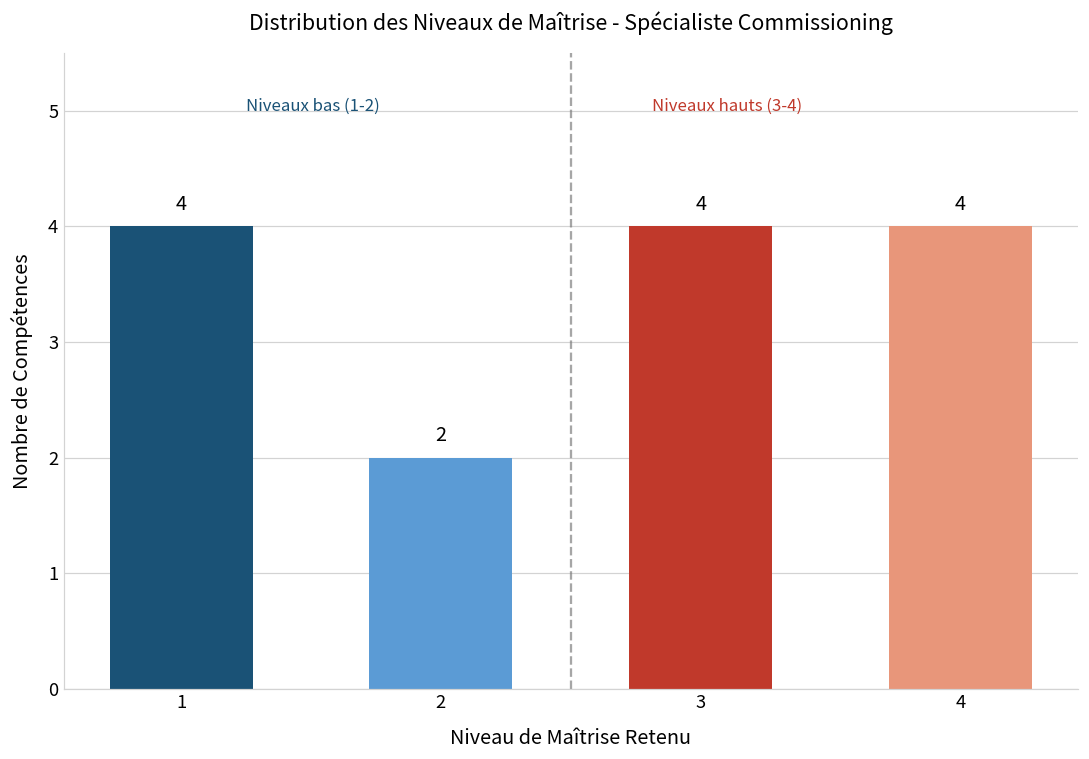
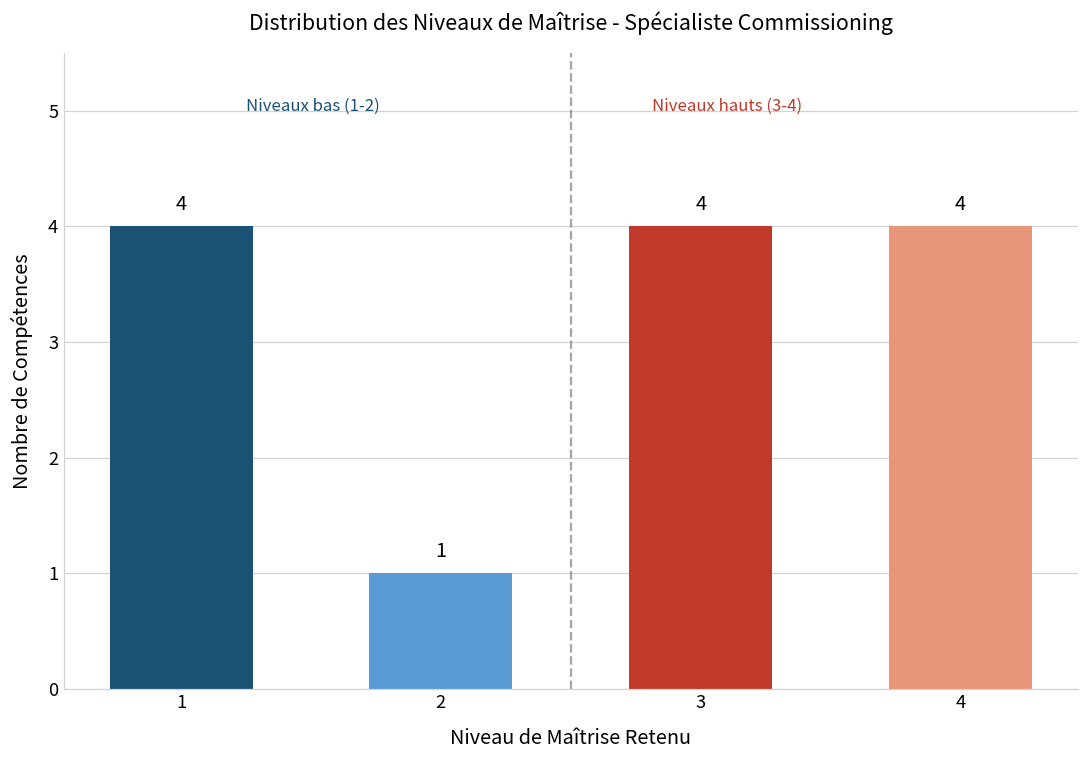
  {
    "1": 4,
-   "2": 2,
+   "2": 1,
    "3": 4,
    "4": 4
  }
